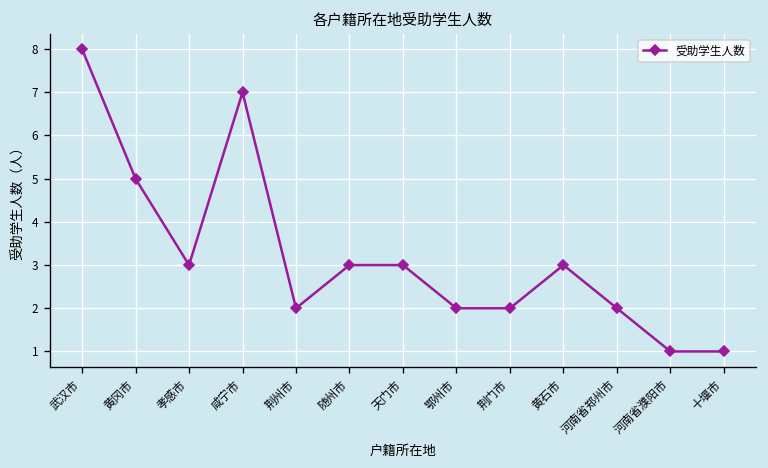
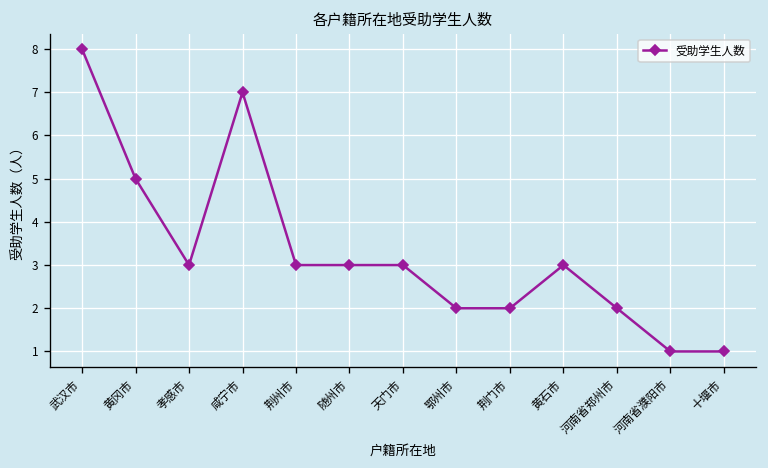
  {
    "武汉市": 8,
    "黄冈市": 5,
    "孝感市": 3,
    "咸宁市": 7,
-   "荆州市": 2,
+   "荆州市": 3,
    "随州市": 3,
    "天门市": 3,
    "鄂州市": 2,
    "荆门市": 2,
    "黄石市": 3,
    "河南省郑州市": 2,
    "河南省濮阳市": 1,
    "十堰市": 1
  }
